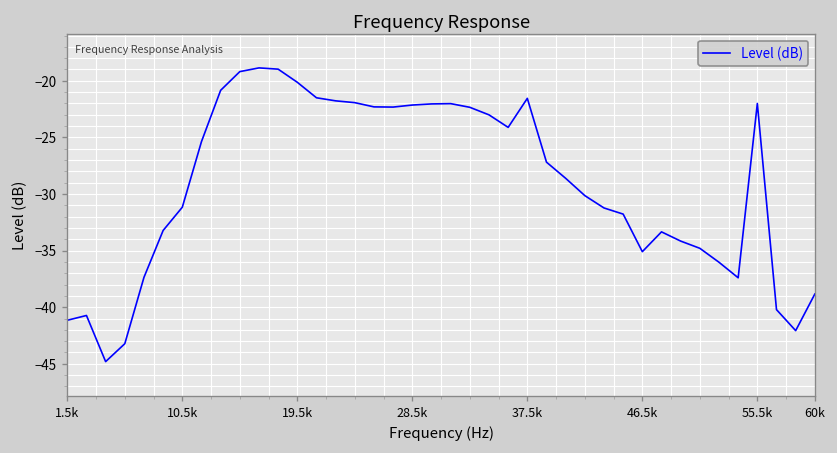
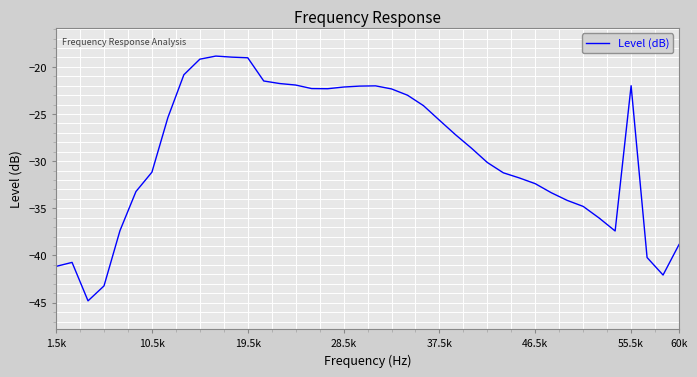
  {
    "1.5k": -41,
    "10.5k": -31,
-   "19.5k": -20,
+   "19.5k": -19,
    "28.5k": -22,
-   "37.5k": -22,
-   "46.5k": -35,
+   "37.5k": -26,
+   "46.5k": -32,
    "55.5k": -22,
    "60k": -39
  }
